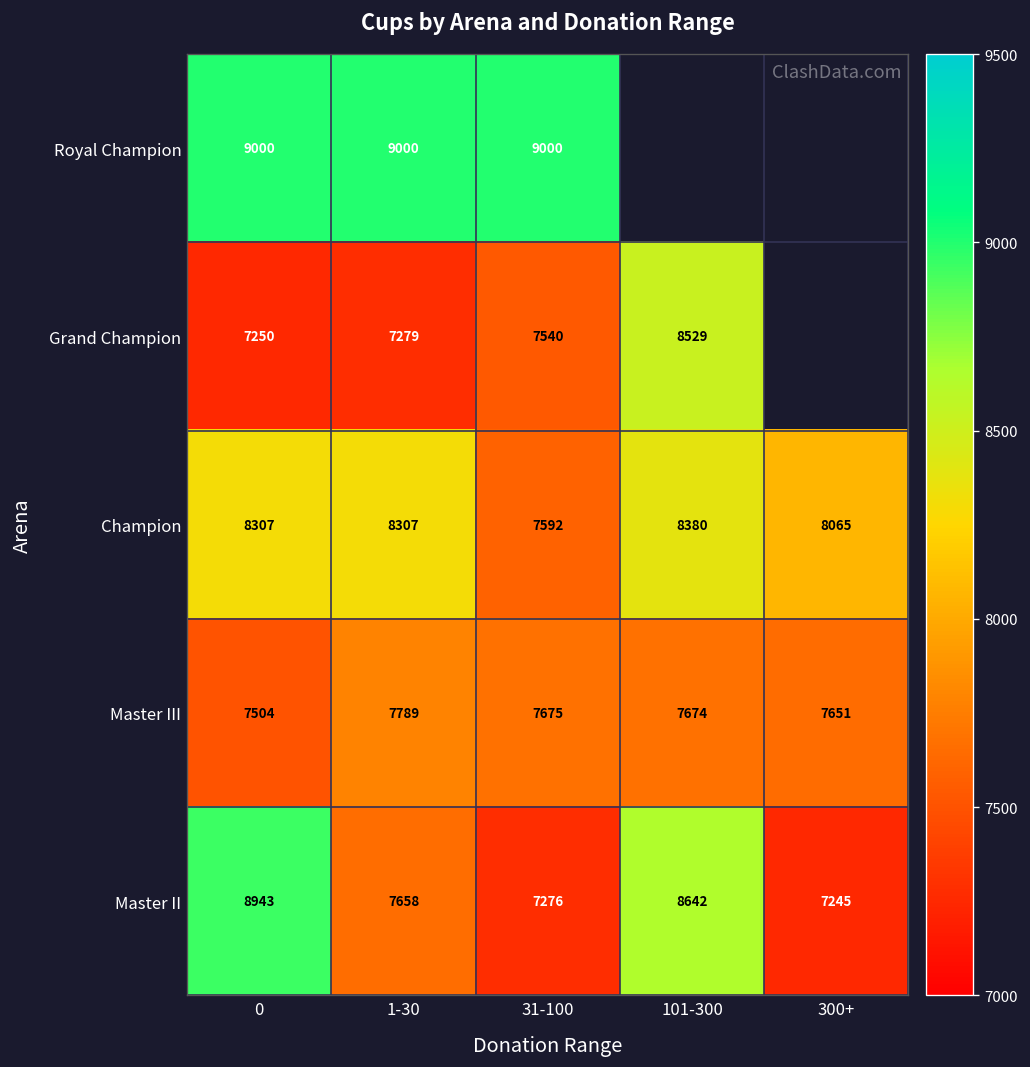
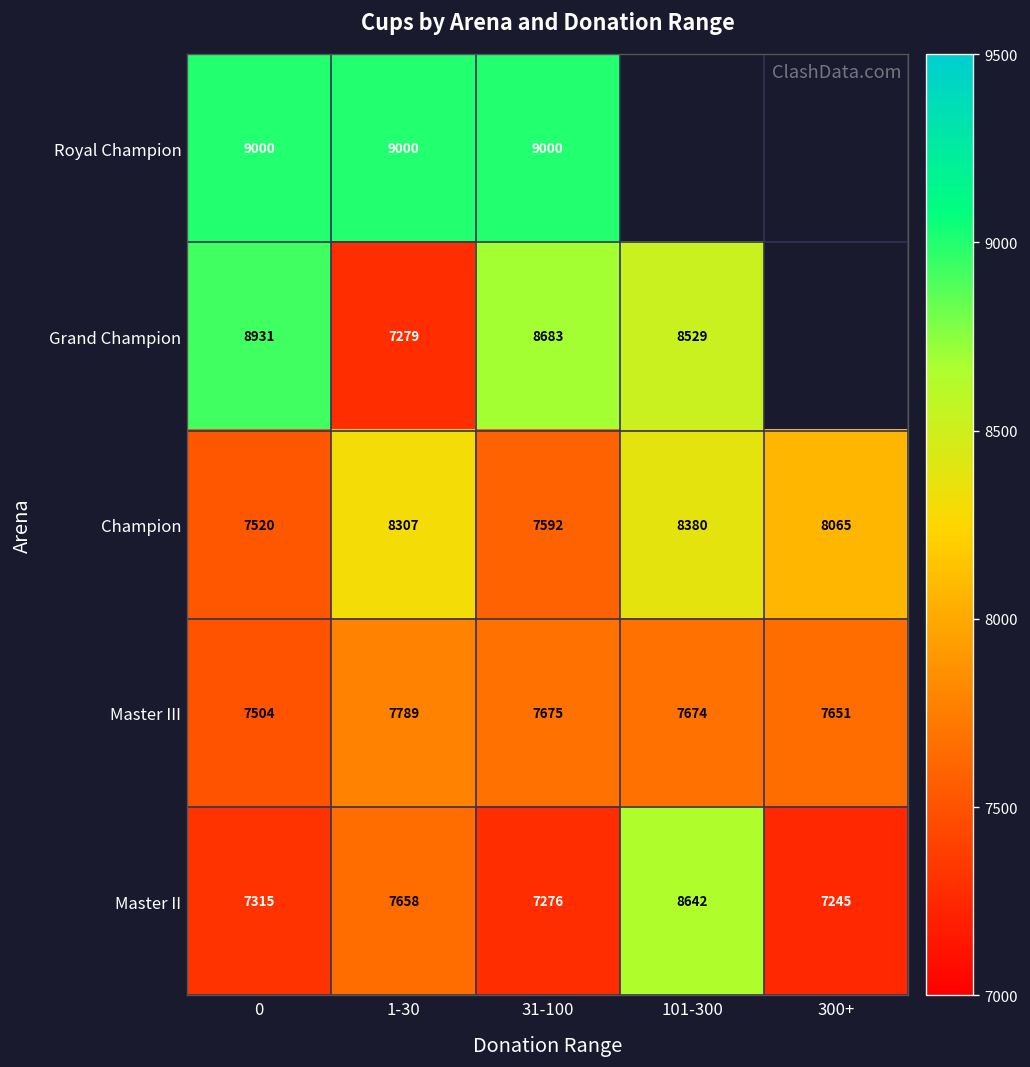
  {
    "Royal Champion": {
      "0": 9000,
      "1-30": 9000,
      "31-100": 9000
    },
    "Grand Champion": {
-     "0": 7250,
+     "0": 8931,
      "1-30": 7279,
-     "31-100": 7540,
+     "31-100": 8683,
      "101-300": 8529
    },
    "Champion": {
-     "0": 8307,
+     "0": 7520,
      "1-30": 8307,
      "31-100": 7592,
      "101-300": 8380,
      "300+": 8065
    },
    "Master III": {
      "0": 7504,
      "1-30": 7789,
      "31-100": 7675,
      "101-300": 7674,
      "300+": 7651
    },
    "Master II": {
-     "0": 8943,
+     "0": 7315,
      "1-30": 7658,
      "31-100": 7276,
      "101-300": 8642,
      "300+": 7245
    }
  }
